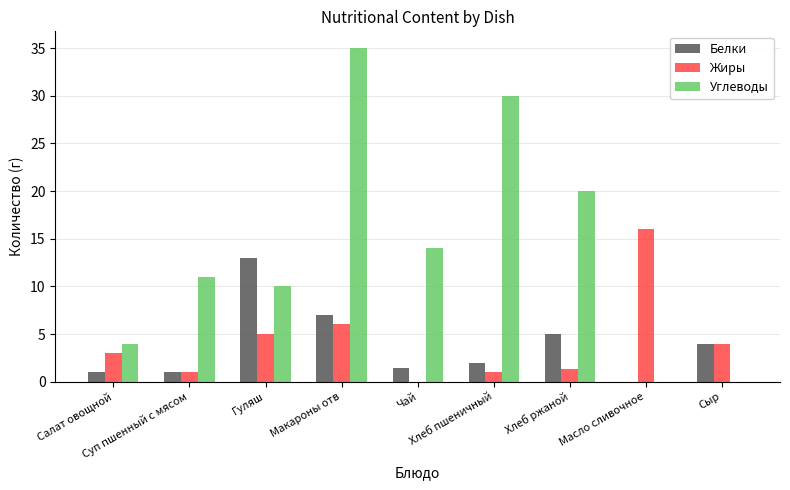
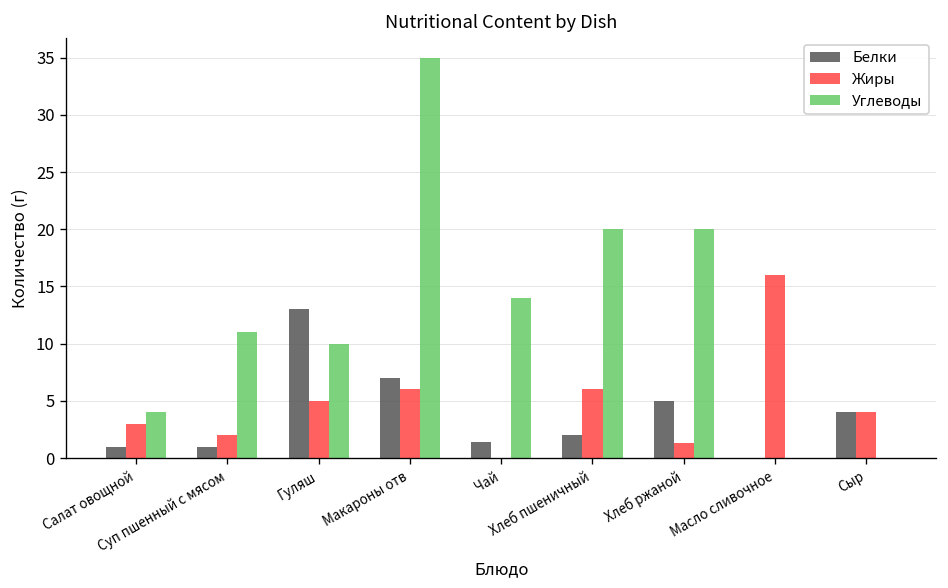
  {
    "Белки": {
      "Салат овощной": 1,
      "Суп пшенный с мясом": 1,
      "Гуляш": 13,
      "Макароны отв": 7,
      "Чай": 1,
      "Хлеб пшеничный": 2,
      "Хлеб ржаной": 5,
      "Масло сливочное": 0,
      "Сыр": 4
    },
    "Жиры": {
      "Салат овощной": 3,
-     "Суп пшенный с мясом": 1,
+     "Суп пшенный с мясом": 2,
      "Гуляш": 5,
      "Макароны отв": 6,
      "Чай": 0,
-     "Хлеб пшеничный": 1,
+     "Хлеб пшеничный": 6,
      "Хлеб ржаной": 1,
      "Масло сливочное": 16,
      "Сыр": 4
    },
    "Углеводы": {
      "Салат овощной": 4,
      "Суп пшенный с мясом": 11,
      "Гуляш": 10,
      "Макароны отв": 35,
      "Чай": 14,
-     "Хлеб пшеничный": 30,
+     "Хлеб пшеничный": 20,
      "Хлеб ржаной": 20,
      "Масло сливочное": 0,
      "Сыр": 0
    }
  }
